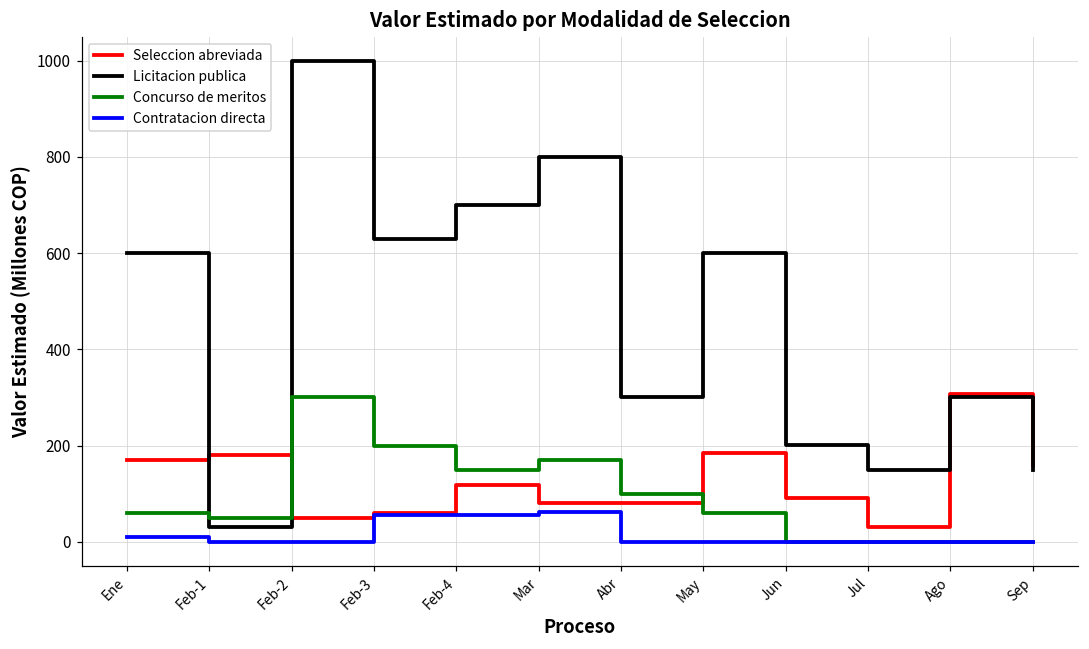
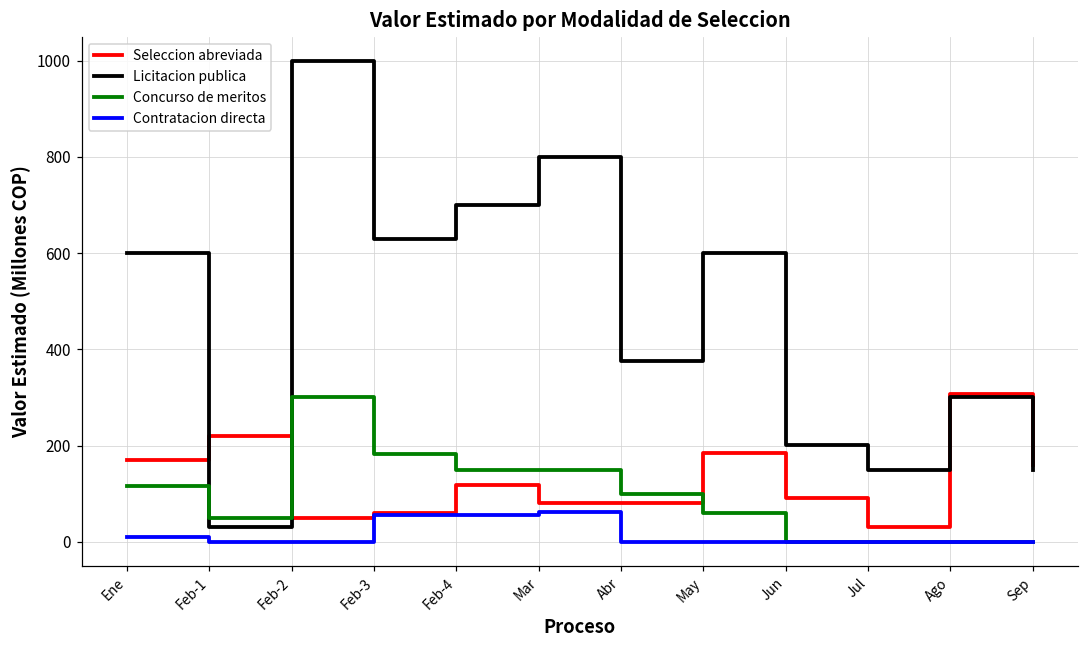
  {
    "Seleccion abreviada": {
      "Ene": 170,
-     "Feb-1": 180,
+     "Feb-1": 220,
      "Feb-2": 50,
      "Feb-4": 120,
      "Mar": 80,
      "Abr": 80,
      "May": 190,
      "Jun": 90,
      "Jul": 30,
      "Ago": 310,
      "Sep": 160
    },
    "Licitacion publica": {
      "Ene": 600,
      "Feb-1": 30,
      "Feb-2": 1000,
      "Feb-3": 630,
      "Feb-4": 700,
      "Mar": 800,
-     "Abr": 300,
+     "Abr": 380,
      "May": 600,
      "Jun": 200,
      "Jul": 150,
      "Ago": 300,
      "Sep": 150
    },
    "Concurso de meritos": {
-     "Ene": 60,
+     "Ene": 120,
      "Feb-1": 50,
      "Feb-2": 300,
-     "Feb-3": 200,
+     "Feb-3": 180,
      "Feb-4": 150,
-     "Mar": 170,
+     "Mar": 150,
      "Abr": 100,
      "May": 60
    },
    "Contratacion directa": {
      "Ene": 10,
      "Feb-1": 0,
      "Feb-2": 0,
      "Feb-4": 60,
      "Mar": 60,
      "Abr": 0,
      "May": 0
    }
  }
